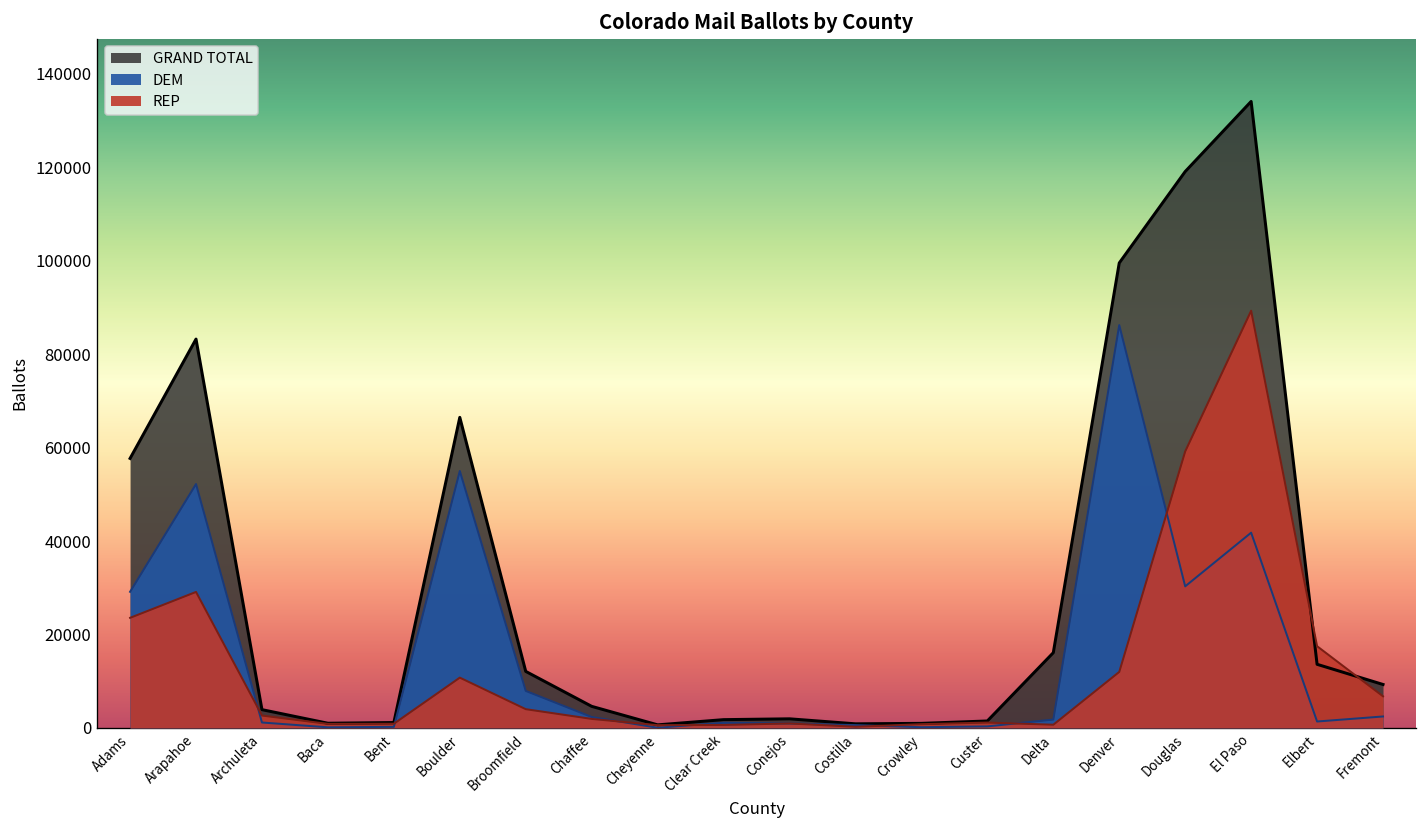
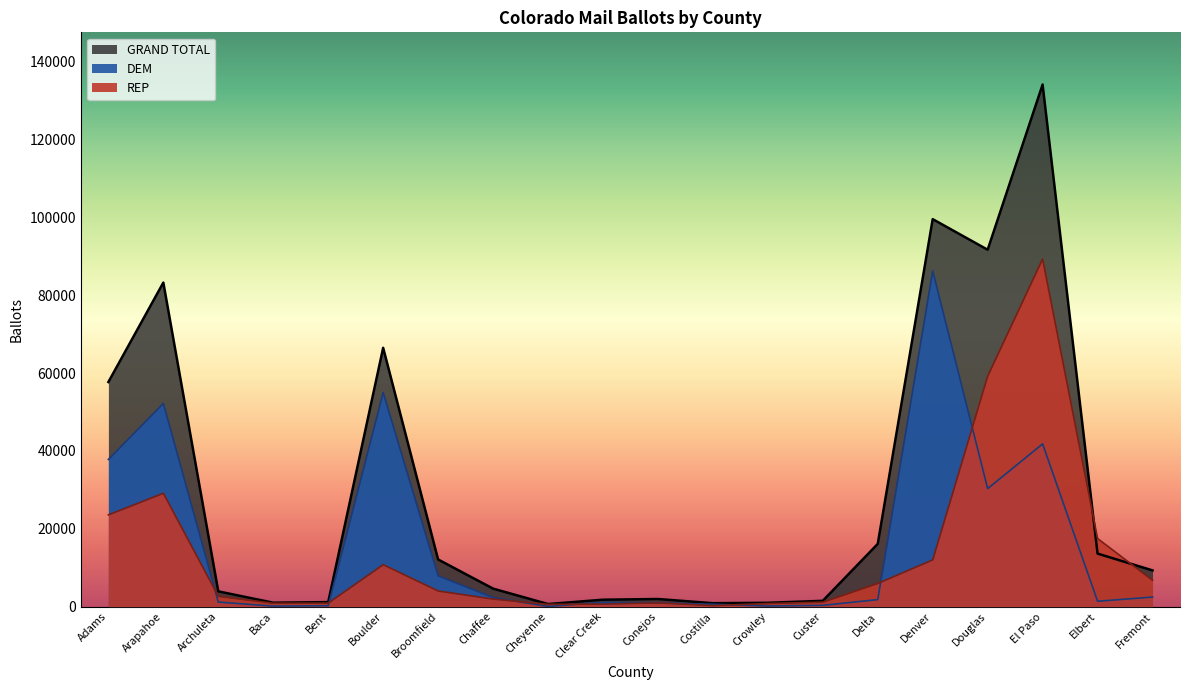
  {
    "GRAND TOTAL": {
      "Adams": 58000,
      "Arapahoe": 83000,
      "Archuleta": 4000,
      "Boulder": 66000,
      "Broomfield": 12000,
      "Chaffee": 5000,
      "Clear Creek": 2000,
      "Conejos": 2000,
      "Delta": 16000,
      "Denver": 100000,
-     "Douglas": 119000,
+     "Douglas": 92000,
      "El Paso": 134000,
      "Elbert": 14000,
      "Fremont": 9000
    },
    "DEM": {
-     "Adams": 29000,
+     "Adams": 38000,
      "Arapahoe": 52000,
      "Archuleta": 1000,
      "Baca": 0,
      "Bent": 0,
      "Boulder": 55000,
      "Broomfield": 8000,
      "Custer": 0,
      "Delta": 2000,
      "Denver": 86000,
      "Douglas": 30000,
      "El Paso": 42000,
      "Elbert": 1000,
      "Fremont": 2000
    },
    "REP": {
      "Adams": 24000,
      "Arapahoe": 29000,
      "Archuleta": 3000,
      "Boulder": 11000,
      "Broomfield": 4000,
-     "Delta": 1000,
+     "Delta": 6000,
      "Denver": 12000,
      "Douglas": 59000,
      "El Paso": 89000,
      "Elbert": 17000,
      "Fremont": 7000
    }
  }
